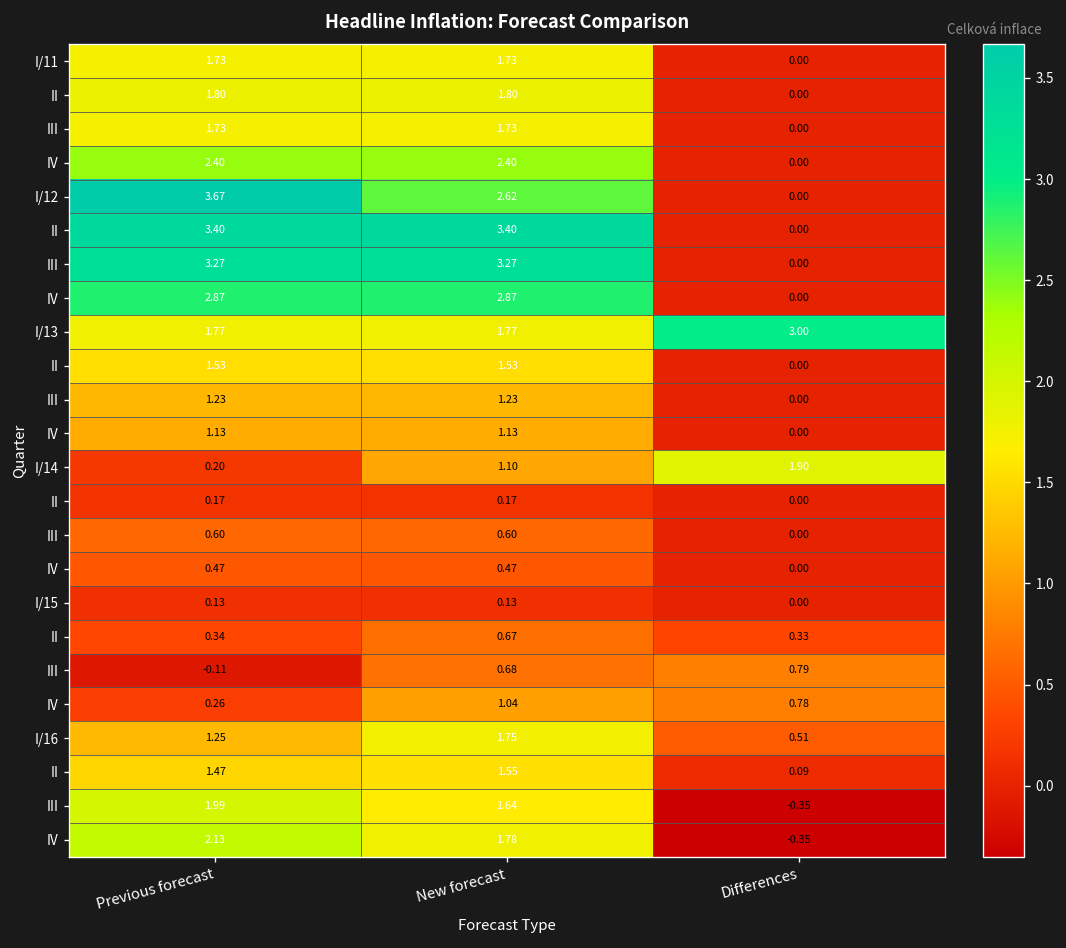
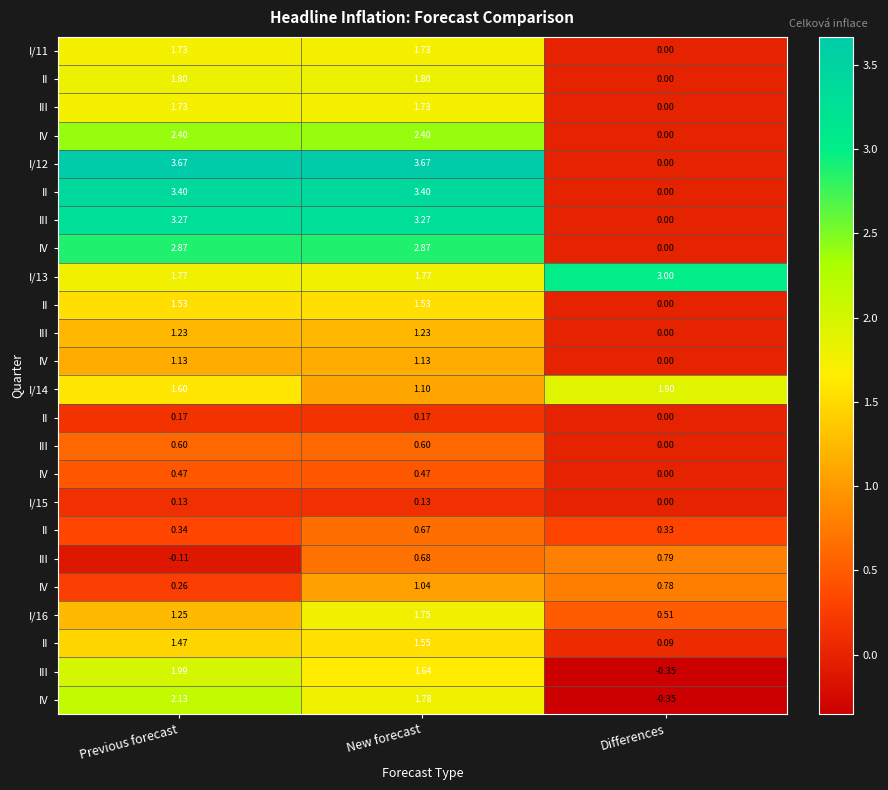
  {
    "I/11": {
      "Previous forecast": 1.73,
      "New forecast": 1.73,
      "Differences": 0.00
    },
    "I/12": {
      "Previous forecast": 3.67,
-     "New forecast": 2.62,
+     "New forecast": 3.67,
      "Differences": 0.00
    },
    "I/13": {
      "Previous forecast": 1.77,
      "New forecast": 1.77,
      "Differences": 3.00
    },
    "I/14": {
-     "Previous forecast": 0.20,
+     "Previous forecast": 1.60,
      "New forecast": 1.10,
      "Differences": 1.90
    },
    "I/15": {
      "Previous forecast": 0.13,
      "New forecast": 0.13,
      "Differences": 0.00
    },
    "I/16": {
      "Previous forecast": 1.25,
      "New forecast": 1.75,
      "Differences": 0.51
    }
  }
